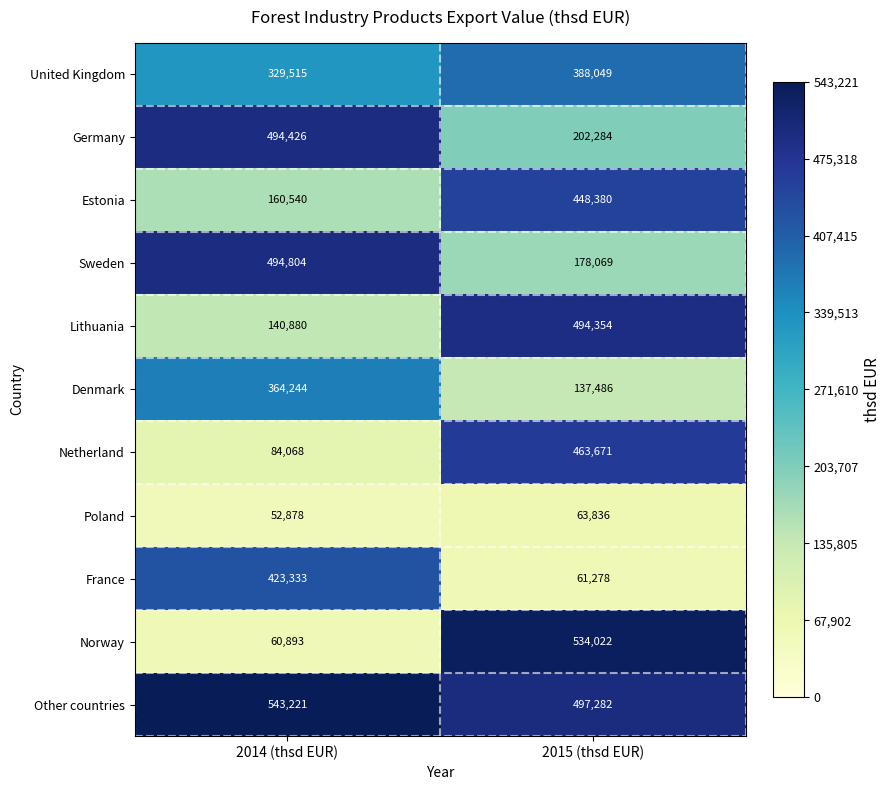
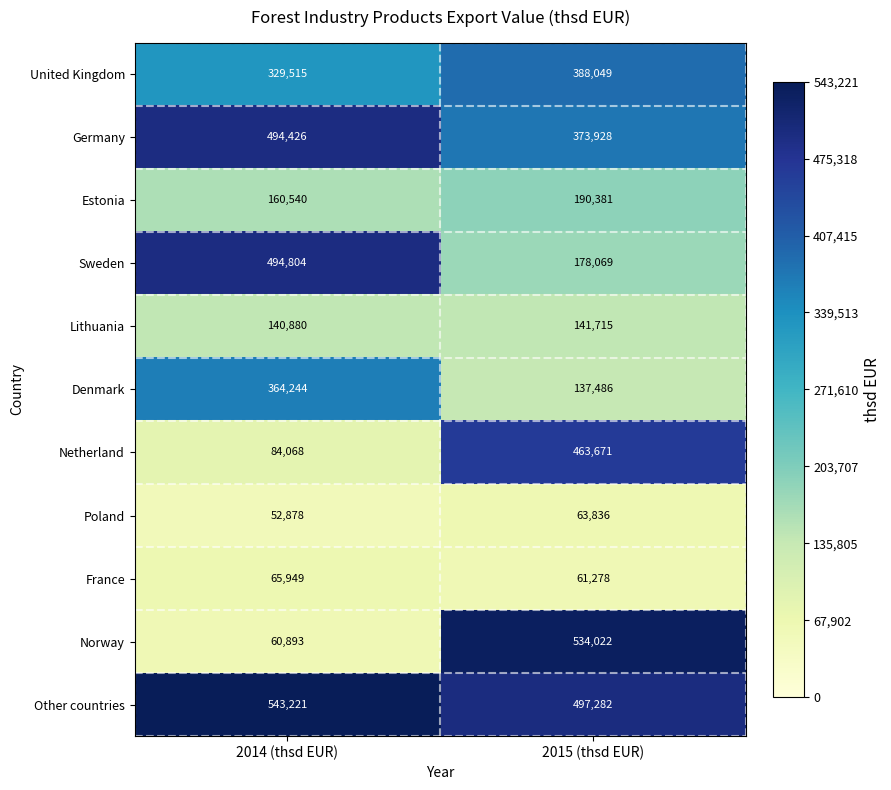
  {
    "United Kingdom": {
      "2014 (thsd EUR)": "329,515",
      "2015 (thsd EUR)": "388,049"
    },
    "Germany": {
      "2014 (thsd EUR)": "494,426",
-     "2015 (thsd EUR)": "202,284"
+     "2015 (thsd EUR)": "373,928"
    },
    "Estonia": {
      "2014 (thsd EUR)": "160,540",
-     "2015 (thsd EUR)": "448,380"
+     "2015 (thsd EUR)": "190,381"
    },
    "Sweden": {
      "2014 (thsd EUR)": "494,804",
      "2015 (thsd EUR)": "178,069"
    },
    "Lithuania": {
      "2014 (thsd EUR)": "140,880",
-     "2015 (thsd EUR)": "494,354"
+     "2015 (thsd EUR)": "141,715"
    },
    "Denmark": {
      "2014 (thsd EUR)": "364,244",
      "2015 (thsd EUR)": "137,486"
    },
    "Netherland": {
      "2014 (thsd EUR)": "84,068",
      "2015 (thsd EUR)": "463,671"
    },
    "Poland": {
      "2014 (thsd EUR)": "52,878",
      "2015 (thsd EUR)": "63,836"
    },
    "France": {
-     "2014 (thsd EUR)": "423,333",
+     "2014 (thsd EUR)": "65,949",
      "2015 (thsd EUR)": "61,278"
    },
    "Norway": {
      "2014 (thsd EUR)": "60,893",
      "2015 (thsd EUR)": "534,022"
    },
    "Other countries": {
      "2014 (thsd EUR)": "543,221",
      "2015 (thsd EUR)": "497,282"
    }
  }
